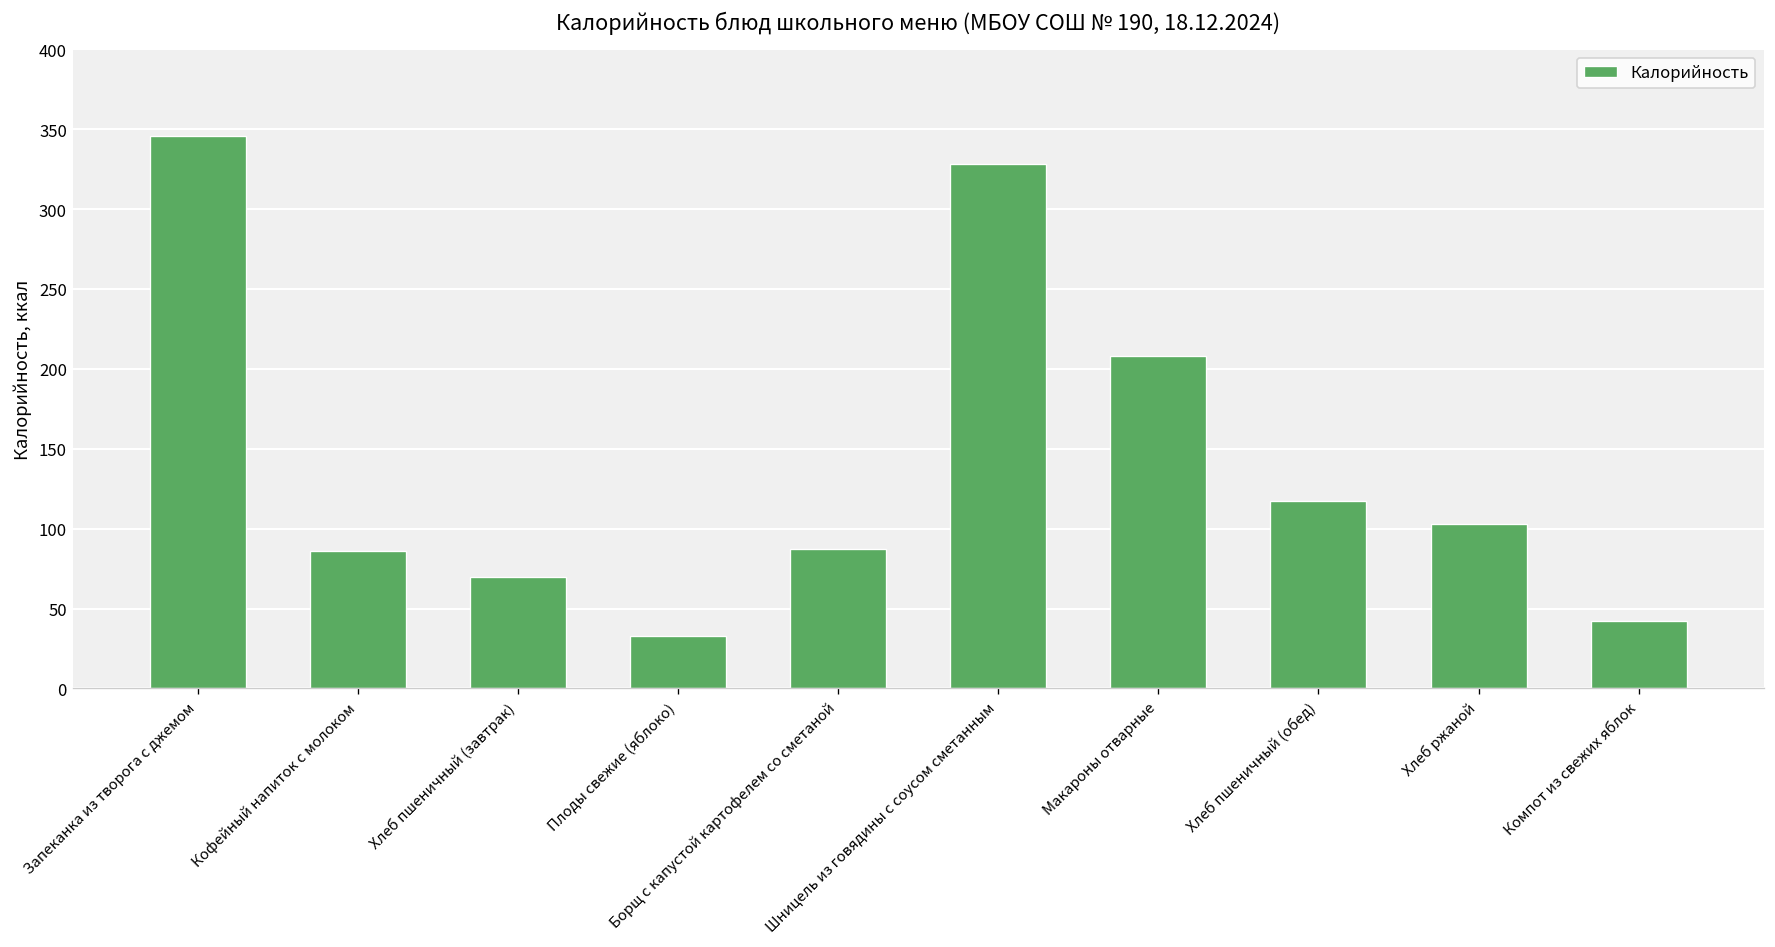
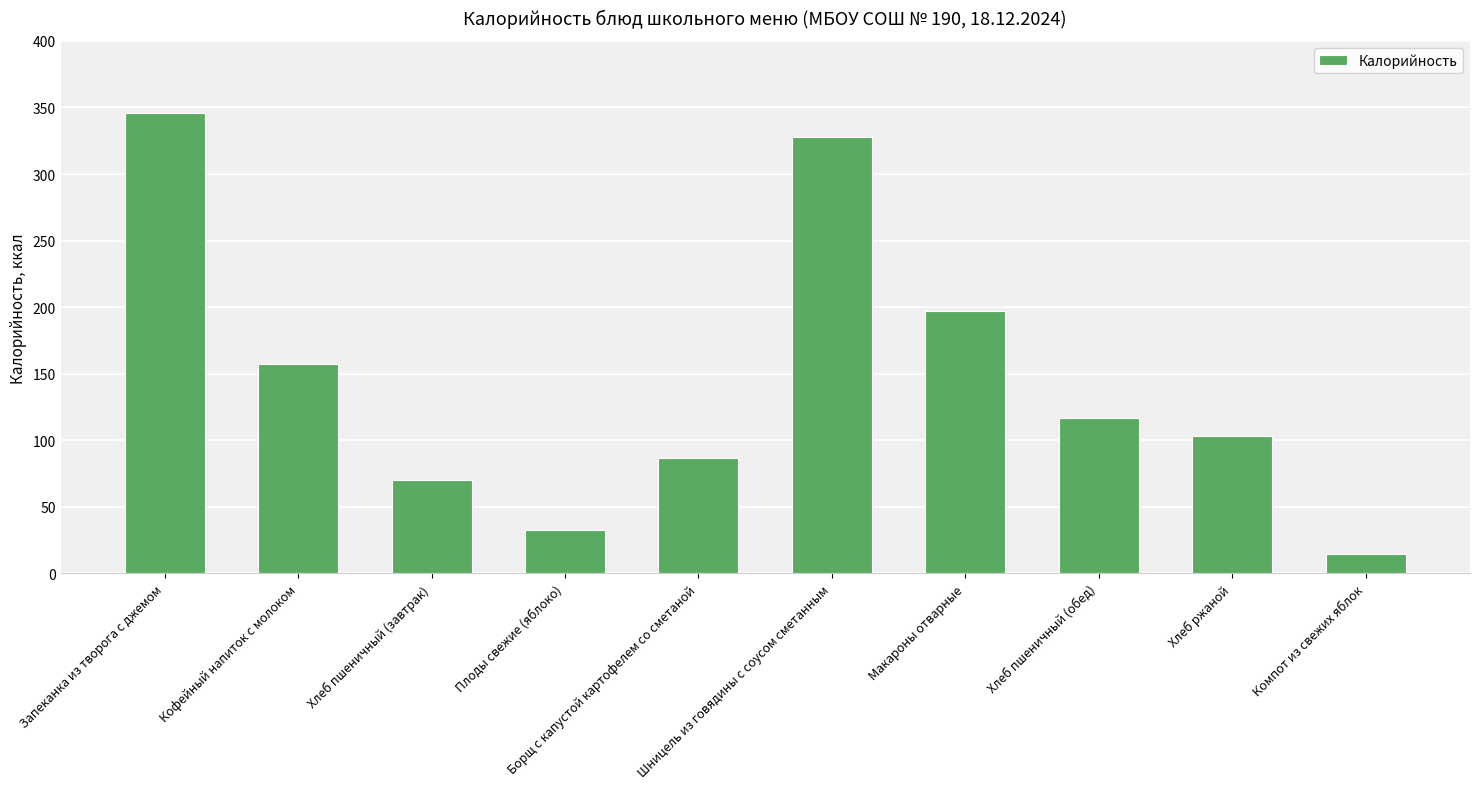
  {
    "Запеканка из творога с джемом": 346,
-   "Кофейный напиток с молоком": 86,
+   "Кофейный напиток с молоком": 157,
    "Хлеб пшеничный (завтрак)": 70,
    "Плоды свежие (яблоко)": 33,
    "Борщ с капустой картофелем со сметаной": 87,
    "Шницель из говядины с соусом сметанным": 328,
-   "Макароны отварные": 208,
+   "Макароны отварные": 197,
    "Хлеб пшеничный (обед)": 117,
    "Хлеб ржаной": 103,
-   "Компот из свежих яблок": 42
+   "Компот из свежих яблок": 15
  }
